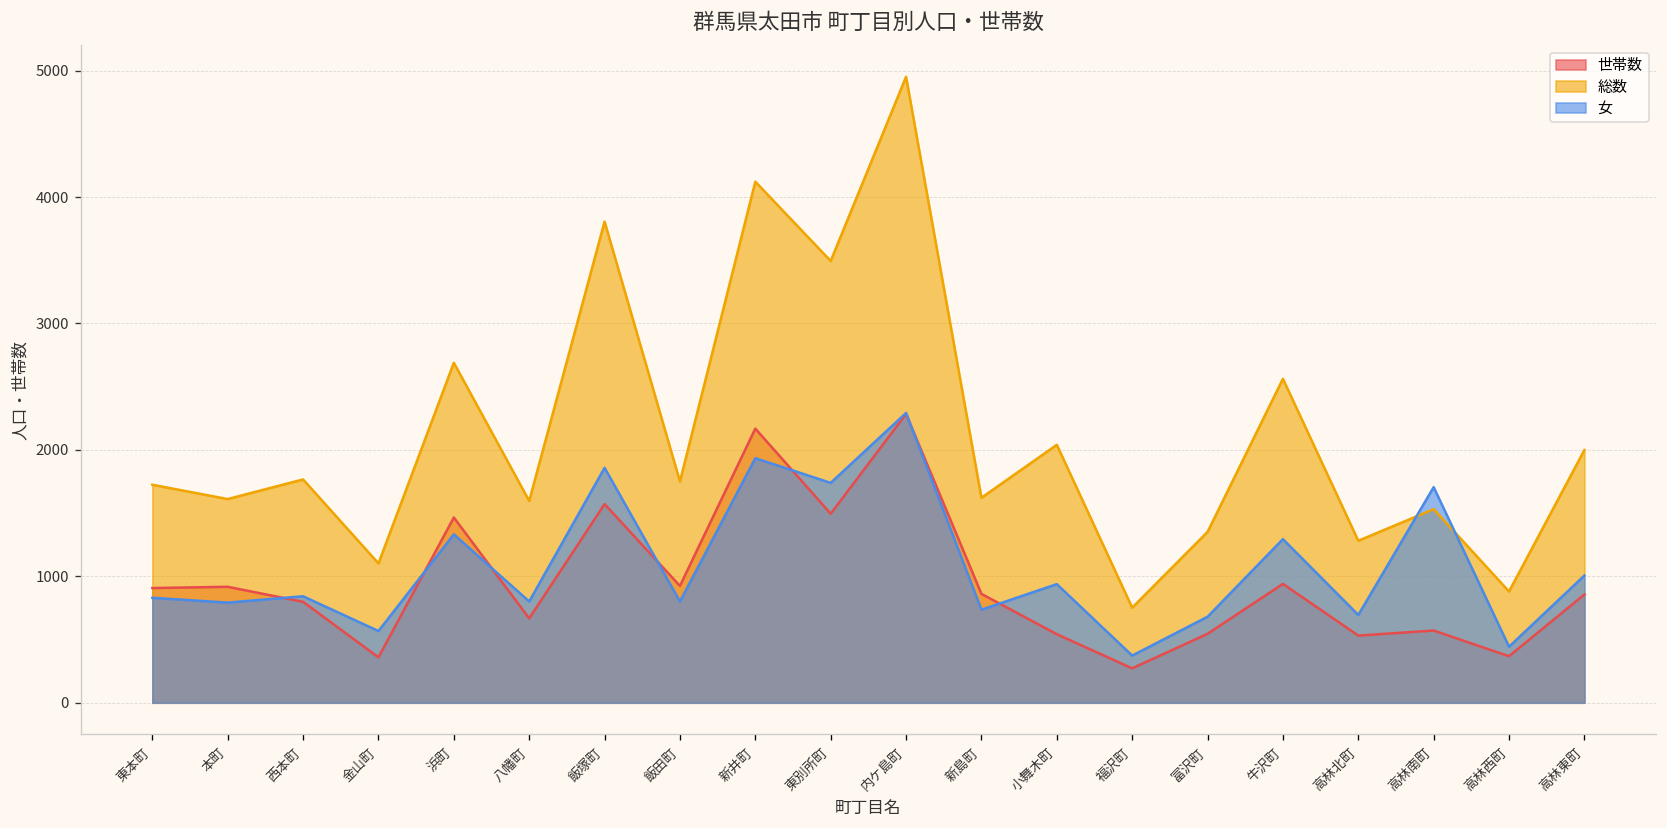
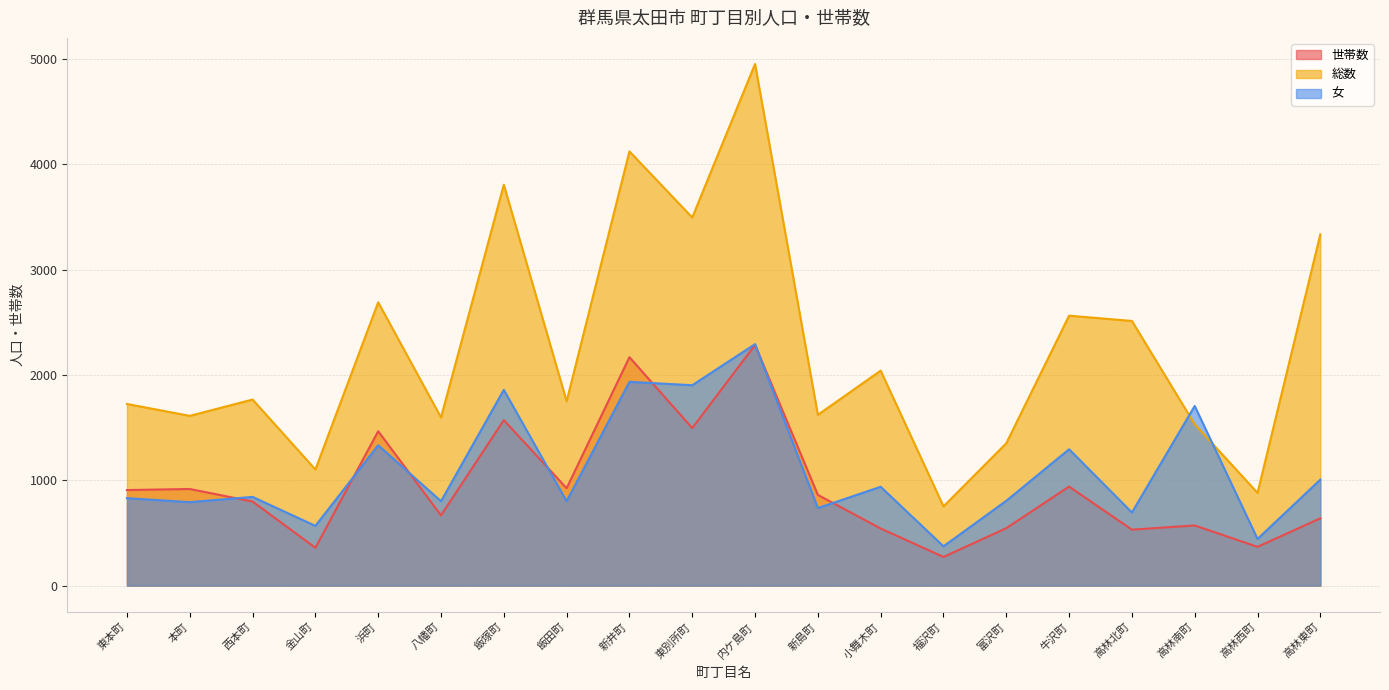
  {
    "世帯数": {
      "東本町": 910,
      "本町": 920,
      "西本町": 800,
      "金山町": 360,
      "浜町": 1470,
      "八幡町": 670,
      "飯塚町": 1570,
      "飯田町": 920,
      "新井町": 2170,
      "東別所町": 1500,
      "新島町": 860,
      "小舞木町": 540,
      "福沢町": 270,
      "富沢町": 550,
      "牛沢町": 940,
      "高林北町": 530,
      "高林南町": 570,
      "高林西町": 370,
-     "高林東町": 860
+     "高林東町": 640
    },
    "総数": {
      "東本町": 1720,
      "本町": 1610,
      "西本町": 1770,
      "金山町": 1100,
      "浜町": 2690,
      "八幡町": 1600,
      "飯塚町": 3810,
      "飯田町": 1750,
      "新井町": 4120,
      "東別所町": 3490,
      "内ケ島町": 4950,
      "新島町": 1620,
      "小舞木町": 2040,
      "福沢町": 750,
      "富沢町": 1350,
      "牛沢町": 2560,
-     "高林北町": 1280,
+     "高林北町": 2510,
      "高林南町": 1530,
      "高林西町": 880,
-     "高林東町": 2000
+     "高林東町": 3330
    },
    "女": {
      "東本町": 830,
      "本町": 790,
      "西本町": 840,
      "金山町": 570,
      "浜町": 1330,
      "八幡町": 800,
      "飯塚町": 1860,
      "飯田町": 800,
      "新井町": 1930,
-     "東別所町": 1740,
+     "東別所町": 1900,
      "新島町": 740,
      "小舞木町": 940,
      "福沢町": 370,
-     "富沢町": 680,
+     "富沢町": 810,
      "牛沢町": 1290,
      "高林北町": 690,
      "高林南町": 1710,
      "高林西町": 440,
      "高林東町": 1010
    }
  }
